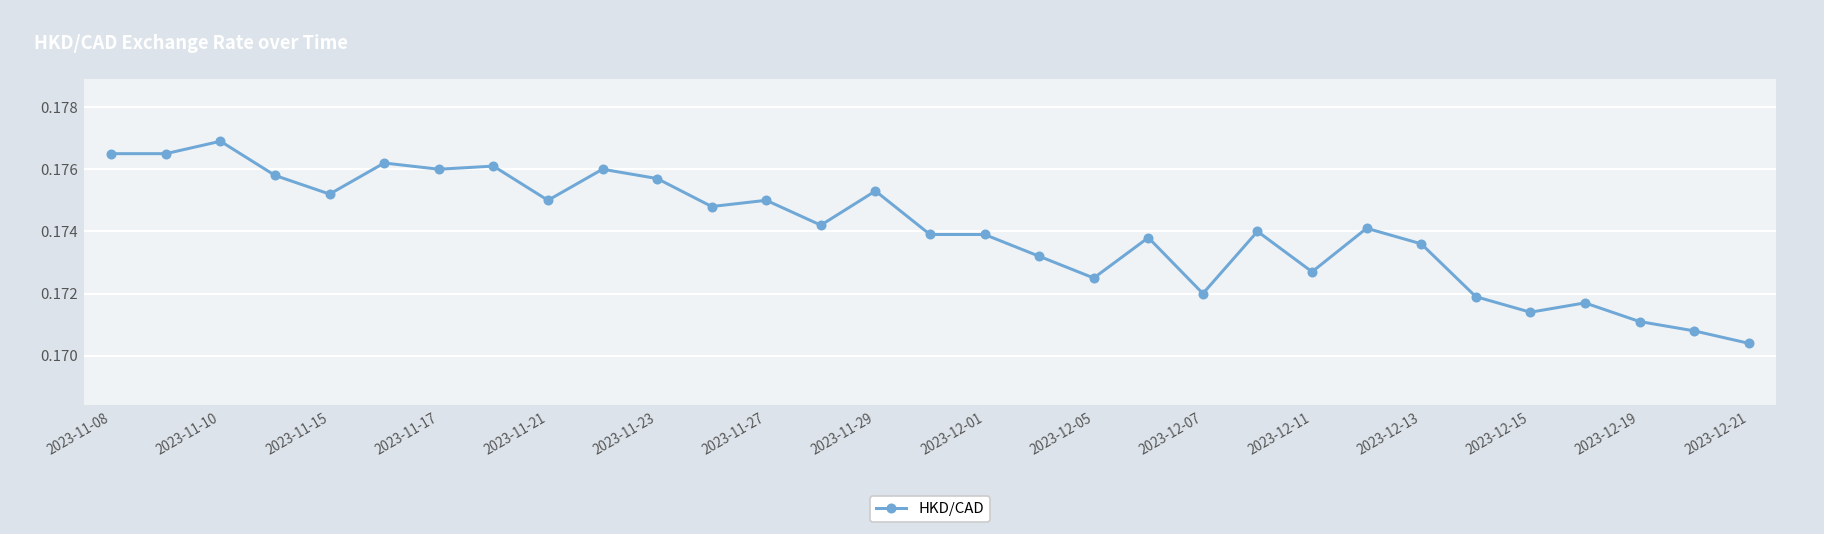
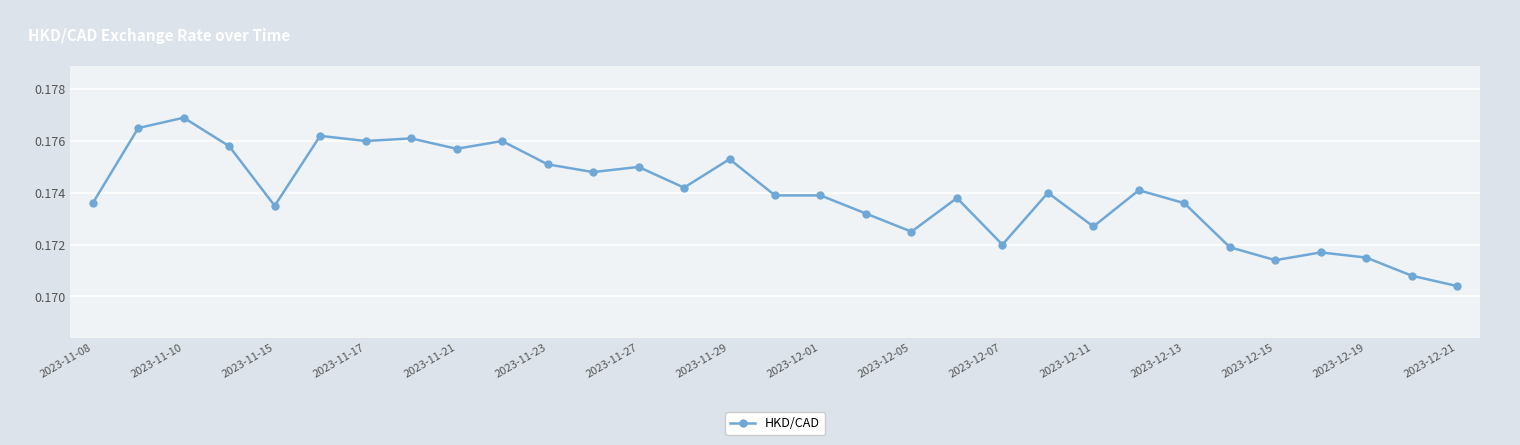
  {
-   "2023-11-08": 0.1765,
+   "2023-11-08": 0.1736,
    "2023-11-10": 0.1769,
-   "2023-11-15": 0.1752,
+   "2023-11-15": 0.1735,
    "2023-11-17": 0.1760,
-   "2023-11-21": 0.1750,
-   "2023-11-23": 0.1757,
+   "2023-11-21": 0.1757,
+   "2023-11-23": 0.1751,
    "2023-11-27": 0.1750,
    "2023-11-29": 0.1753,
    "2023-12-01": 0.1739,
    "2023-12-05": 0.1725,
    "2023-12-07": 0.1720,
    "2023-12-11": 0.1727,
    "2023-12-13": 0.1736,
    "2023-12-15": 0.1714,
-   "2023-12-19": 0.1711,
+   "2023-12-19": 0.1715,
    "2023-12-21": 0.1704
  }
